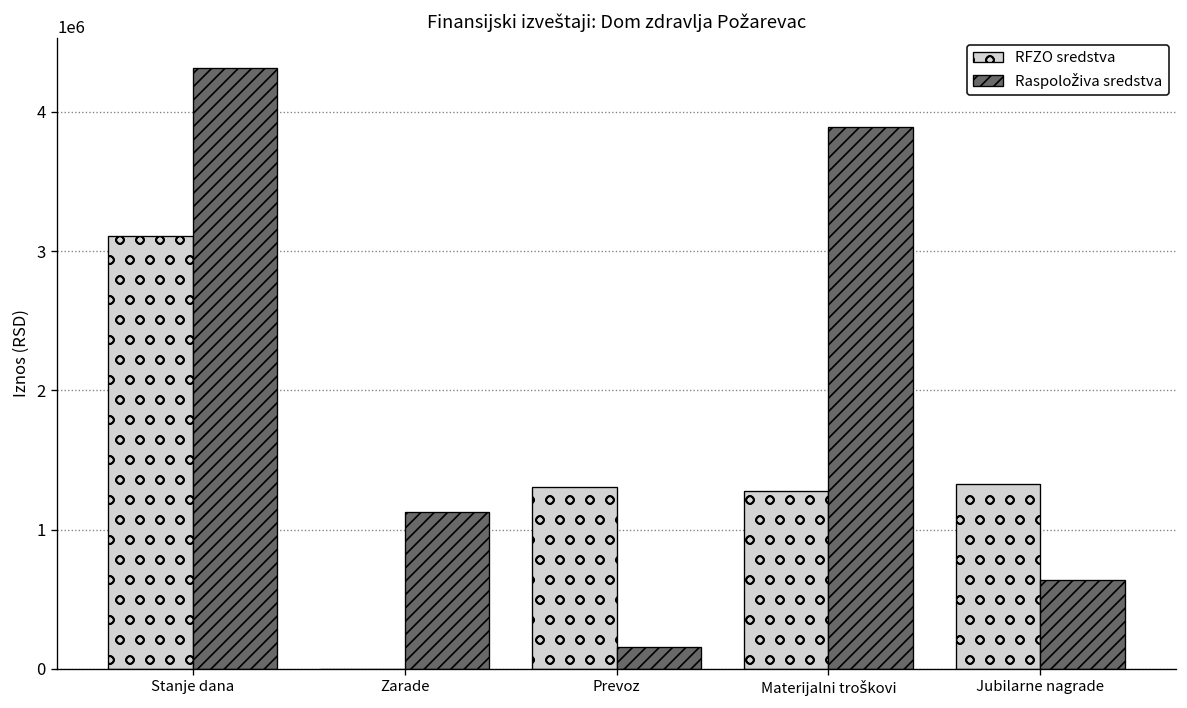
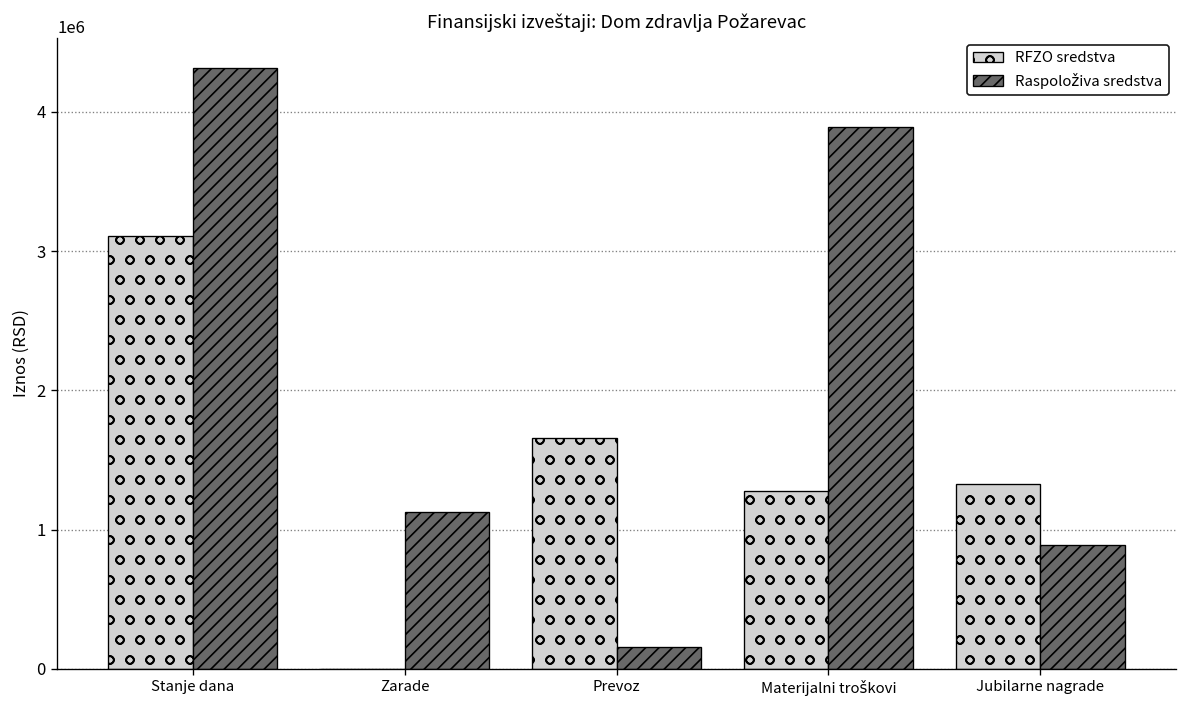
  {
    "RFZO sredstva": {
      "Stanje dana": 3110000,
      "Zarade": 0,
-     "Prevoz": 1310000,
+     "Prevoz": 1650000,
      "Materijalni troškovi": 1280000,
      "Jubilarne nagrade": 1330000
    },
    "Raspoloživa sredstva": {
      "Stanje dana": 4320000,
      "Zarade": 1130000,
      "Prevoz": 160000,
      "Materijalni troškovi": 3890000,
-     "Jubilarne nagrade": 640000
+     "Jubilarne nagrade": 890000
    }
  }
